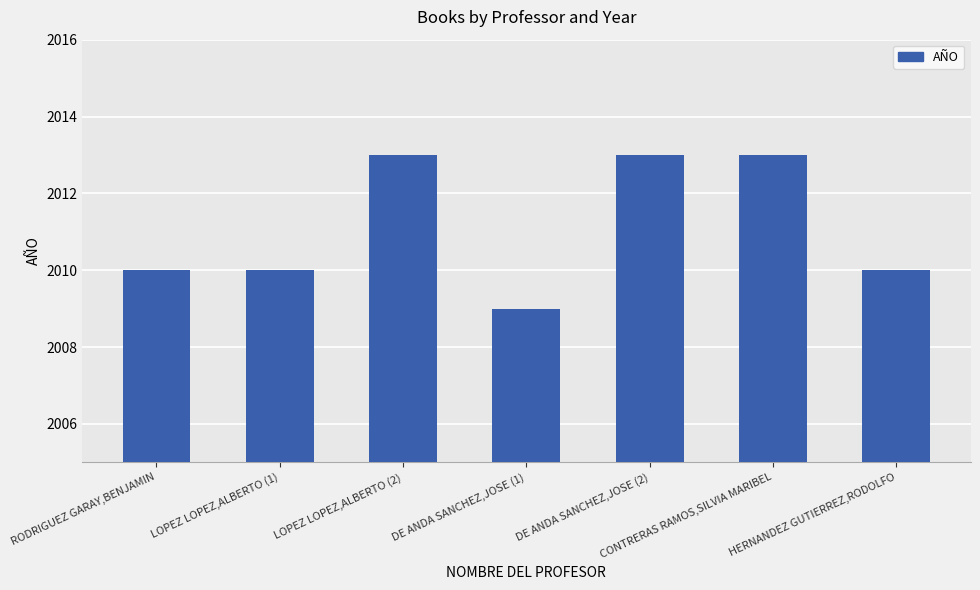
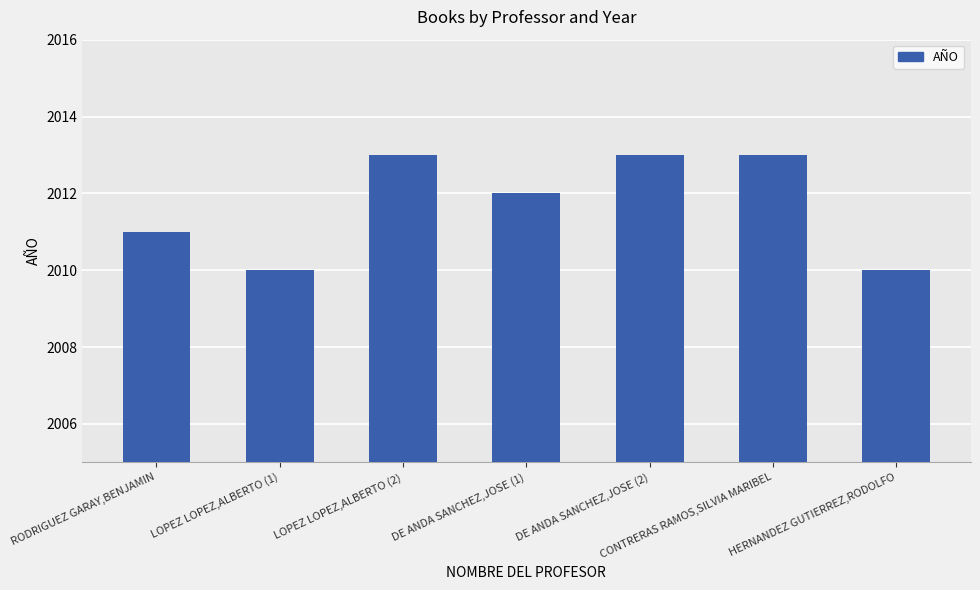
  {
-   "RODRIGUEZ GARAY,BENJAMIN": 2010,
+   "RODRIGUEZ GARAY,BENJAMIN": 2011,
    "LOPEZ LOPEZ,ALBERTO (1)": 2010,
    "LOPEZ LOPEZ,ALBERTO (2)": 2013,
-   "DE ANDA SANCHEZ,JOSE (1)": 2009,
+   "DE ANDA SANCHEZ,JOSE (1)": 2012,
    "DE ANDA SANCHEZ,JOSE (2)": 2013,
    "CONTRERAS RAMOS,SILVIA MARIBEL": 2013,
    "HERNANDEZ GUTIERREZ,RODOLFO": 2010
  }
